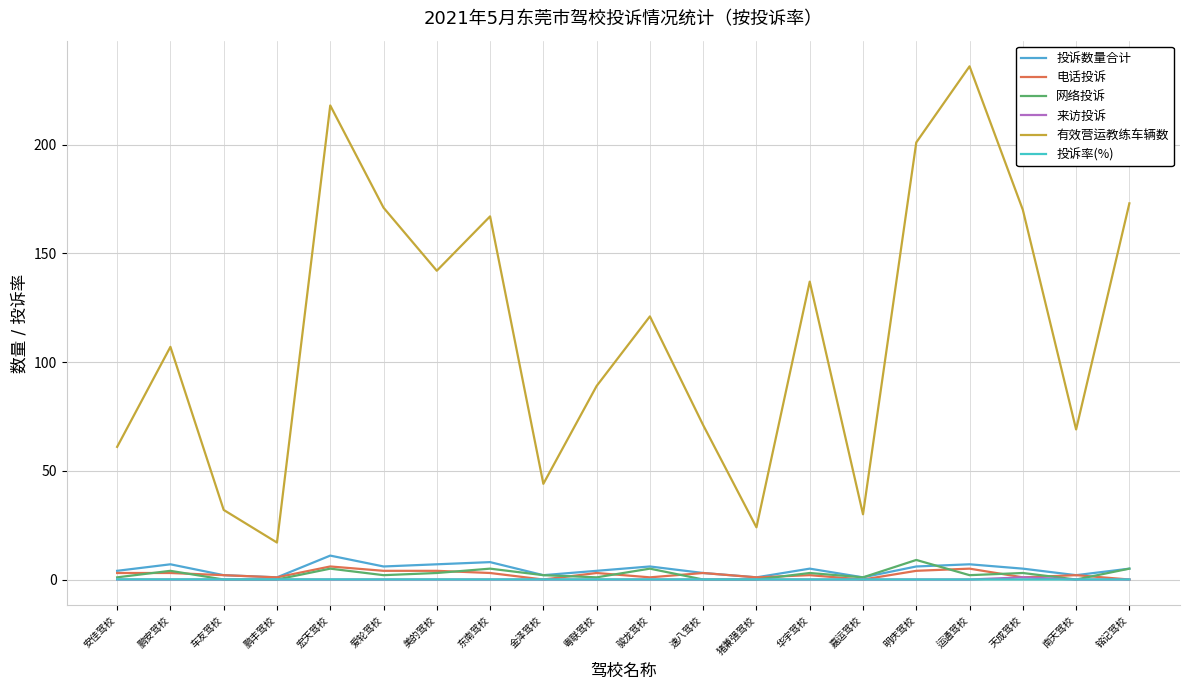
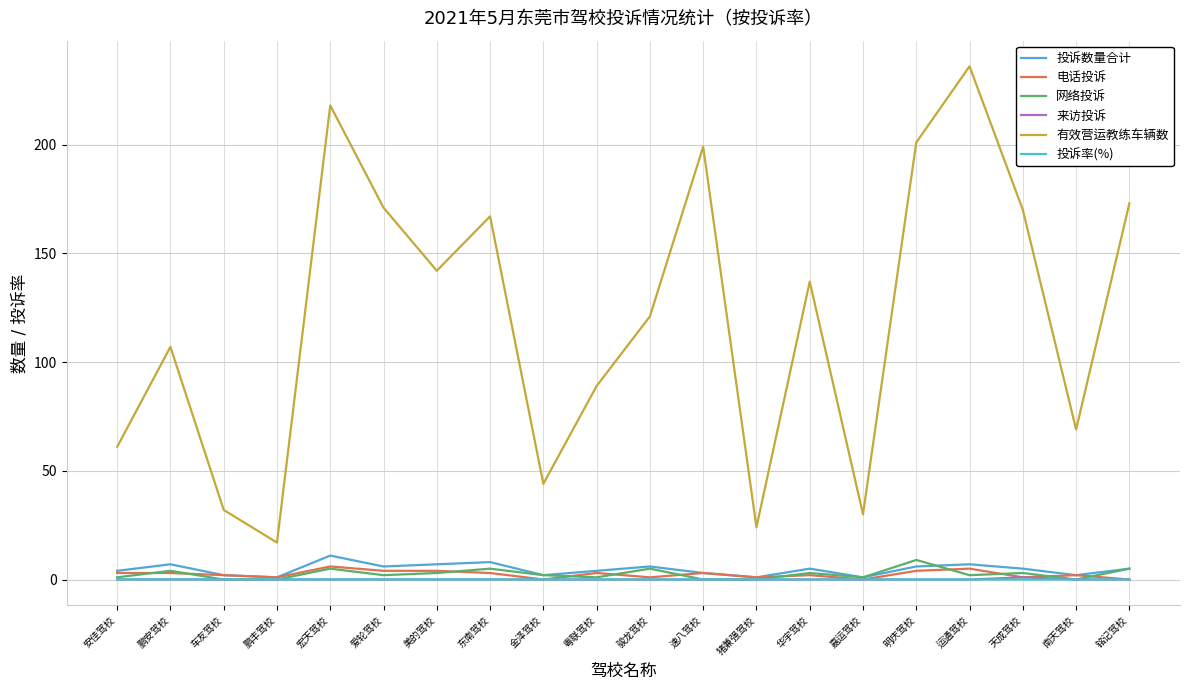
  {
    "电话投诉": {
      "爱轮驾校": 4,
      "东南驾校": 3,
      "明庆驾校": 4,
      "运通驾校": 5
    },
    "网络投诉": {
      "爱轮驾校": 2,
      "东南驾校": 5,
      "明庆驾校": 9,
      "运通驾校": 2,
      "天成驾校": 3
    },
    "有效营运教练车辆数": {
      "安佳驾校": 61,
      "鹏安驾校": 107,
      "车友驾校": 32,
      "鹏丰驾校": 17,
      "宏天驾校": 218,
      "爱轮驾校": 171,
      "美的驾校": 142,
      "东南驾校": 167,
      "金泽驾校": 44,
      "粤联驾校": 89,
      "骏龙驾校": 121,
-     "速八驾校": 71,
+     "速八驾校": 199,
      "猪兼强驾校": 24,
      "华宇驾校": 137,
      "嘉运驾校": 30,
      "明庆驾校": 201,
      "运通驾校": 236,
      "天成驾校": 170,
      "南天驾校": 69,
      "铭记驾校": 173
    }
  }
